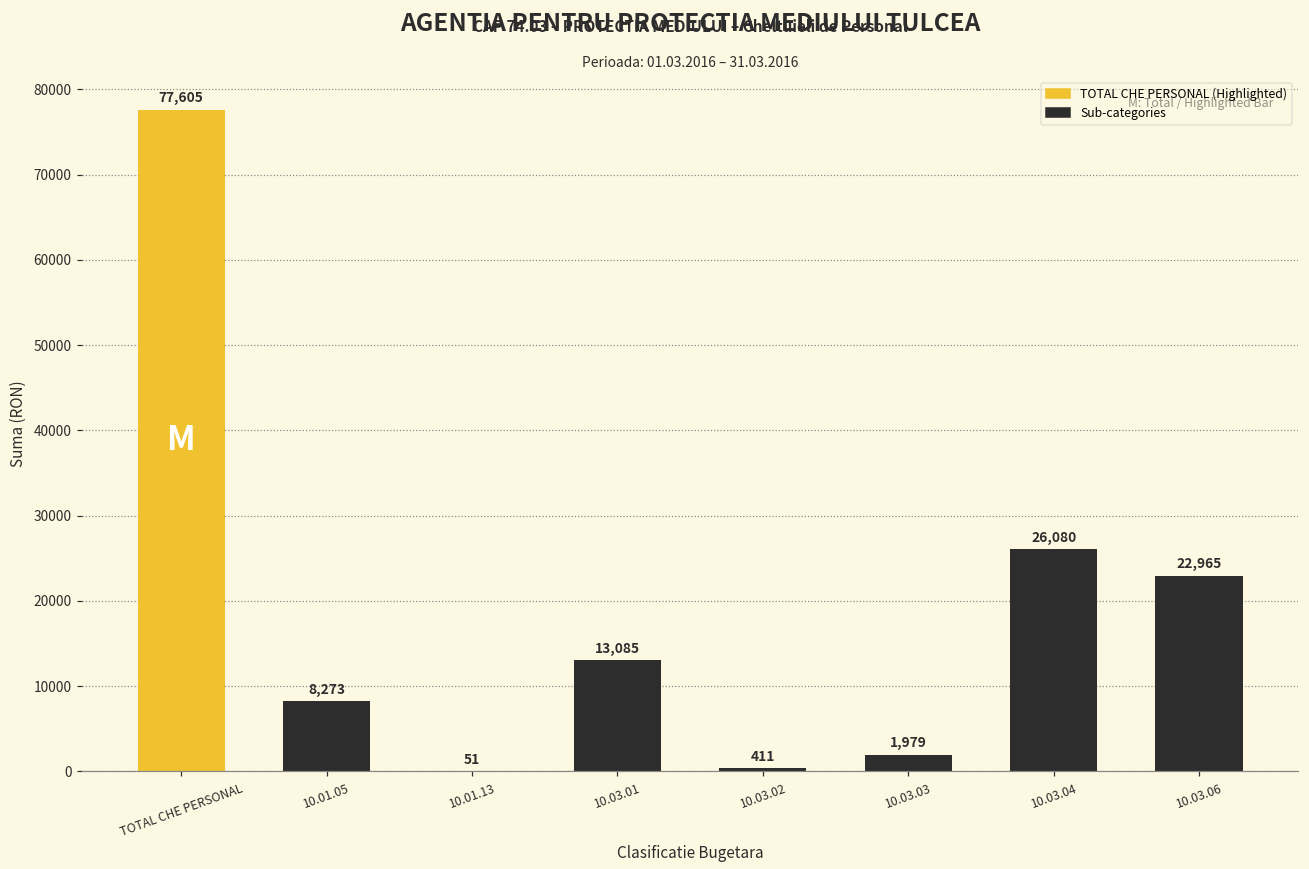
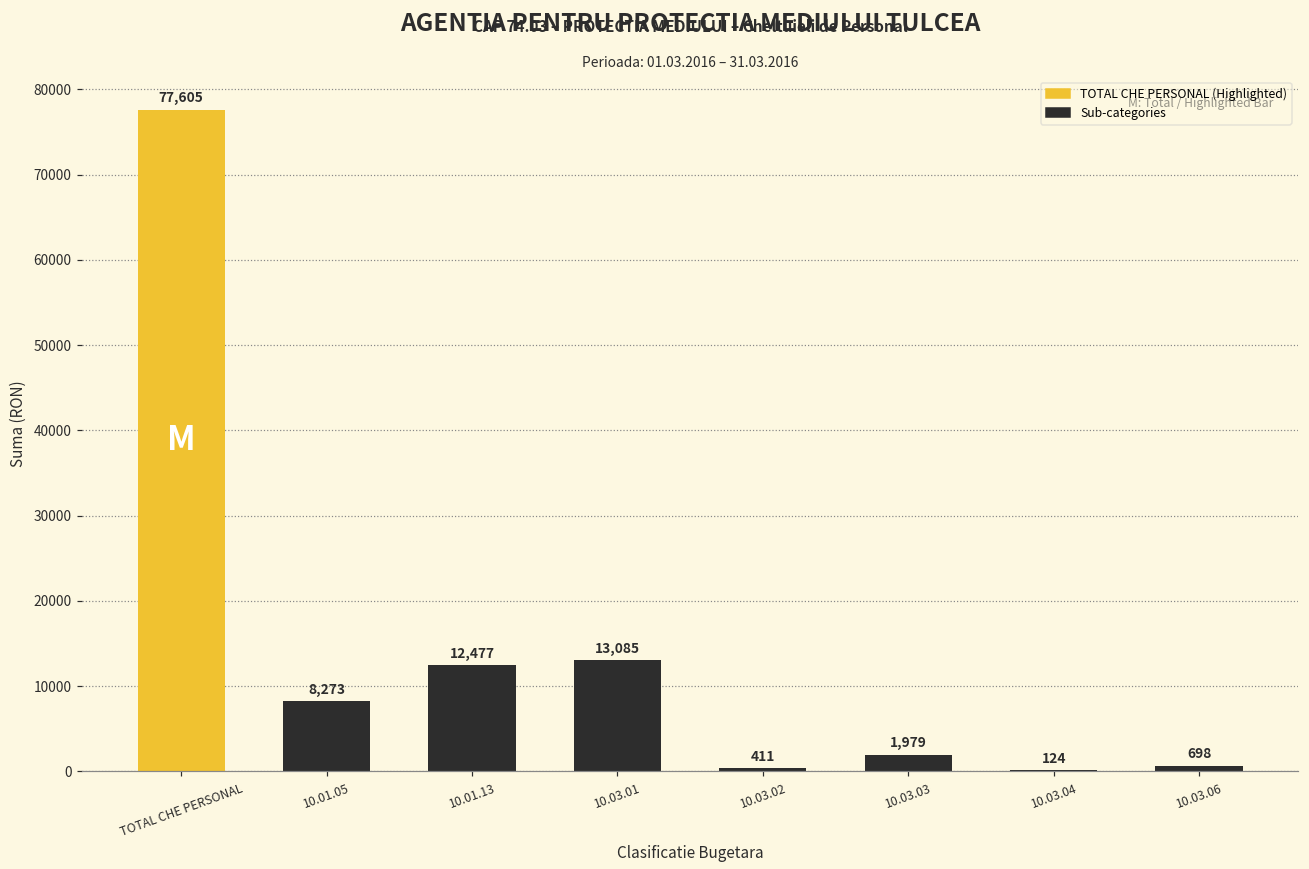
  {
    "TOTAL CHE PERSONAL": "77,605",
    "10.01.05": "8,273",
-   "10.01.13": "51",
+   "10.01.13": "12,477",
    "10.03.01": "13,085",
    "10.03.02": "411",
    "10.03.03": "1,979",
-   "10.03.04": "26,080",
-   "10.03.06": "22,965"
+   "10.03.04": "124",
+   "10.03.06": "698"
  }
